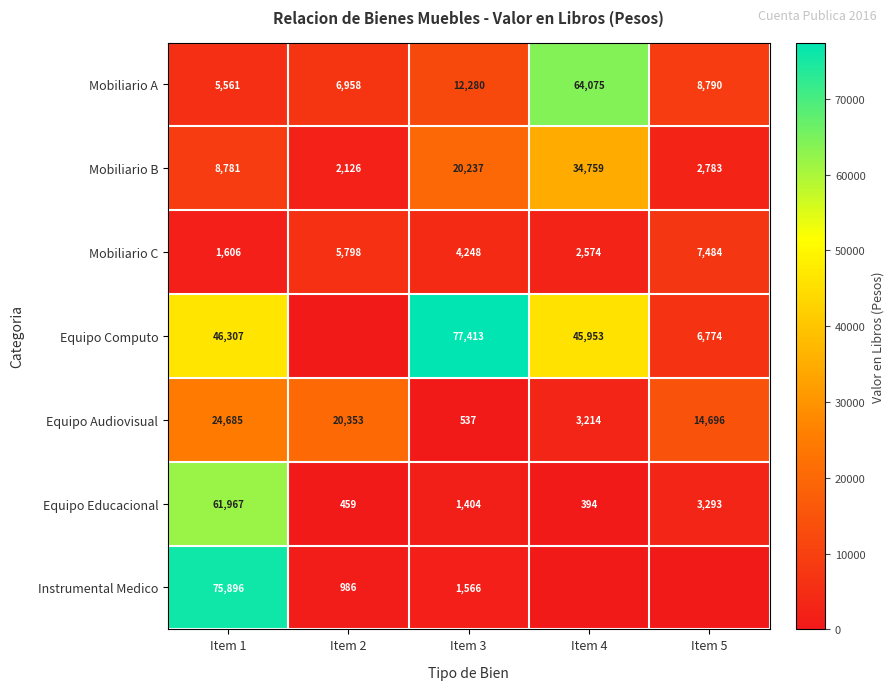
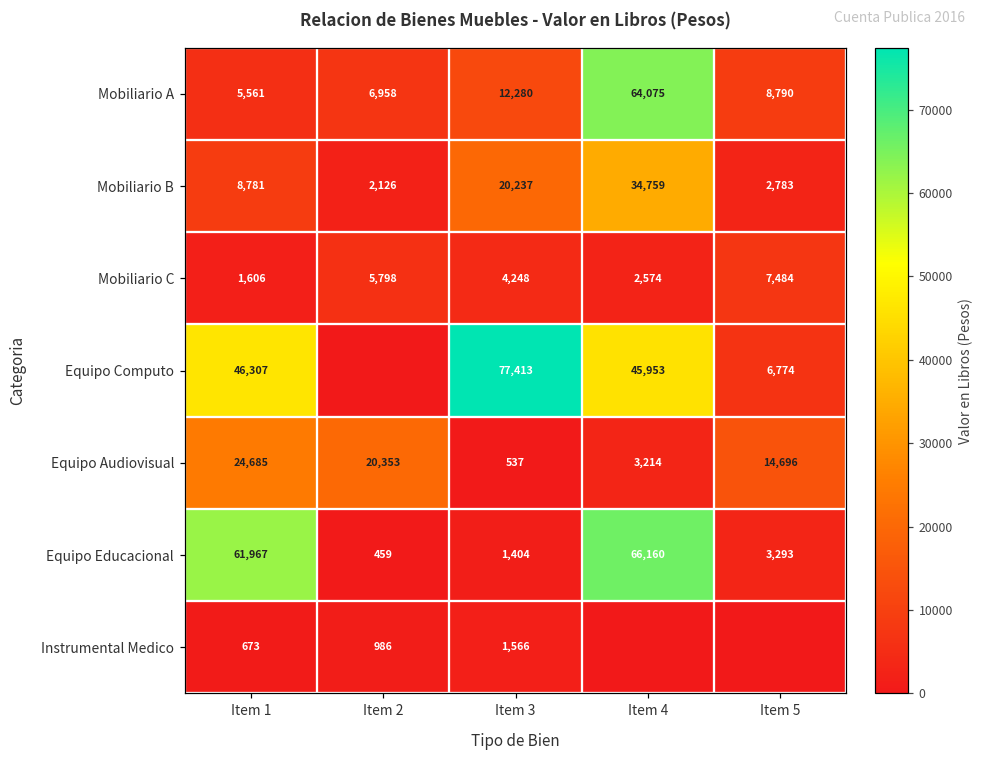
  {
    "Mobiliario A": {
      "Item 1": "5,561",
      "Item 2": "6,958",
      "Item 3": "12,280",
      "Item 4": "64,075",
      "Item 5": "8,790"
    },
    "Mobiliario B": {
      "Item 1": "8,781",
      "Item 2": "2,126",
      "Item 3": "20,237",
      "Item 4": "34,759",
      "Item 5": "2,783"
    },
    "Mobiliario C": {
      "Item 1": "1,606",
      "Item 2": "5,798",
      "Item 3": "4,248",
      "Item 4": "2,574",
      "Item 5": "7,484"
    },
    "Equipo Computo": {
      "Item 1": "46,307",
      "Item 3": "77,413",
      "Item 4": "45,953",
      "Item 5": "6,774"
    },
    "Equipo Audiovisual": {
      "Item 1": "24,685",
      "Item 2": "20,353",
      "Item 3": "537",
      "Item 4": "3,214",
      "Item 5": "14,696"
    },
    "Equipo Educacional": {
      "Item 1": "61,967",
      "Item 2": "459",
      "Item 3": "1,404",
-     "Item 4": "394",
+     "Item 4": "66,160",
      "Item 5": "3,293"
    },
    "Instrumental Medico": {
-     "Item 1": "75,896",
+     "Item 1": "673",
      "Item 2": "986",
      "Item 3": "1,566"
    }
  }
